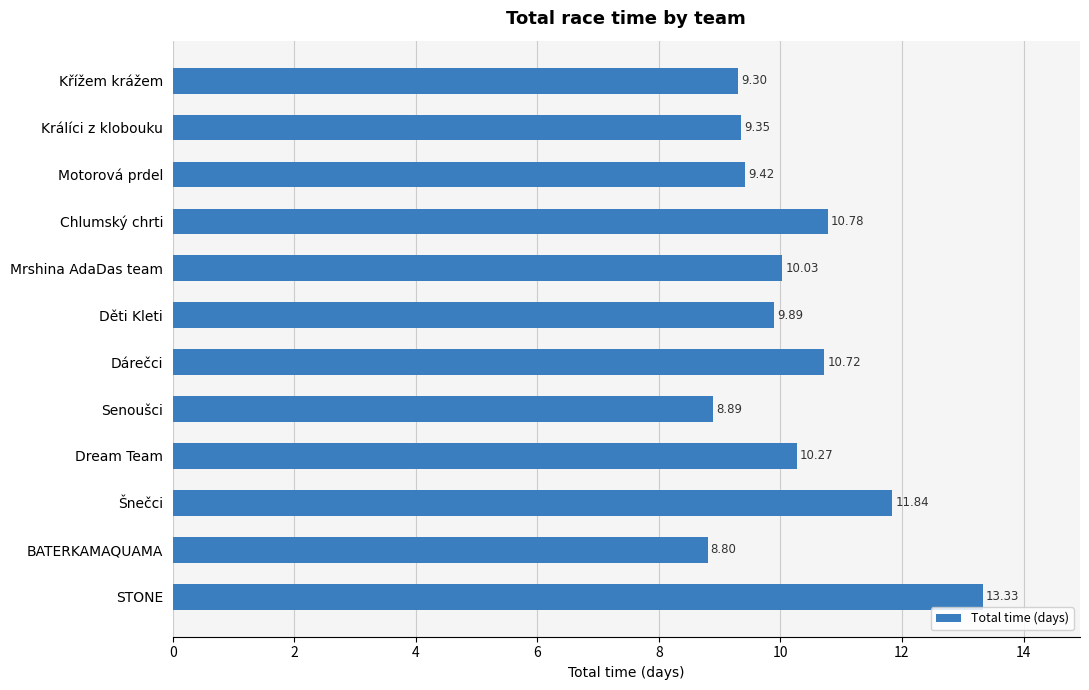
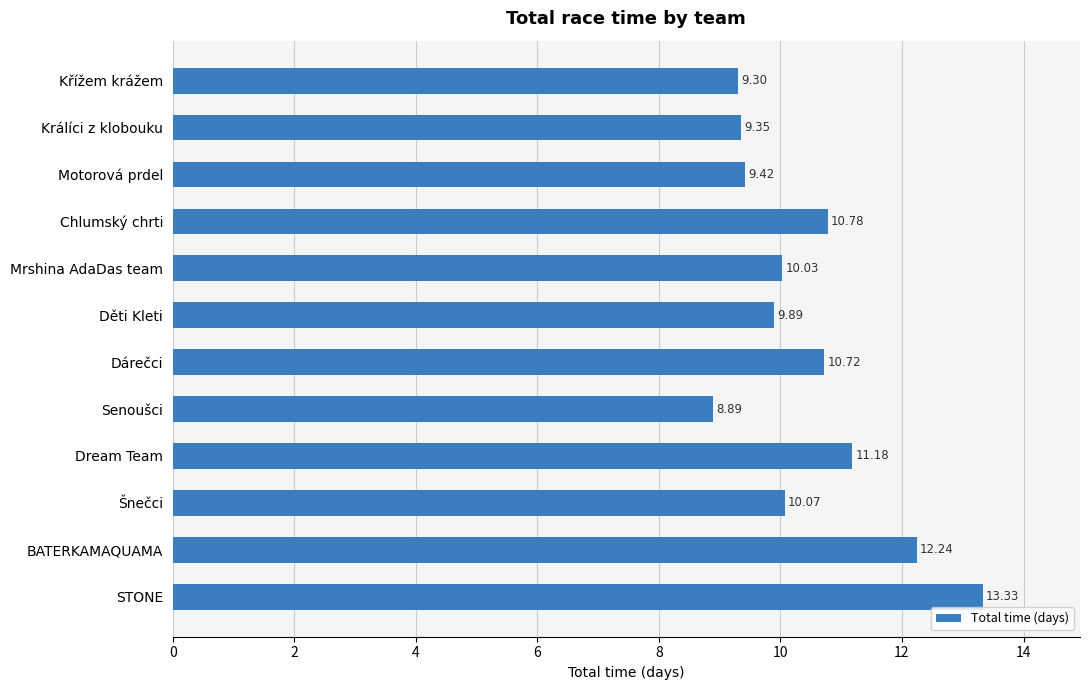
  {
    "Křížem krážem": 9.30,
    "Králíci z klobouku": 9.35,
    "Motorová prdel": 9.42,
    "Chlumský chrti": 10.78,
    "Mrshina AdaDas team": 10.03,
    "Děti Kleti": 9.89,
    "Dárečci": 10.72,
    "Senoušci": 8.89,
-   "Dream Team": 10.27,
-   "Šnečci": 11.84,
-   "BATERKAMAQUAMA": 8.80,
+   "Dream Team": 11.18,
+   "Šnečci": 10.07,
+   "BATERKAMAQUAMA": 12.24,
    "STONE": 13.33
  }
